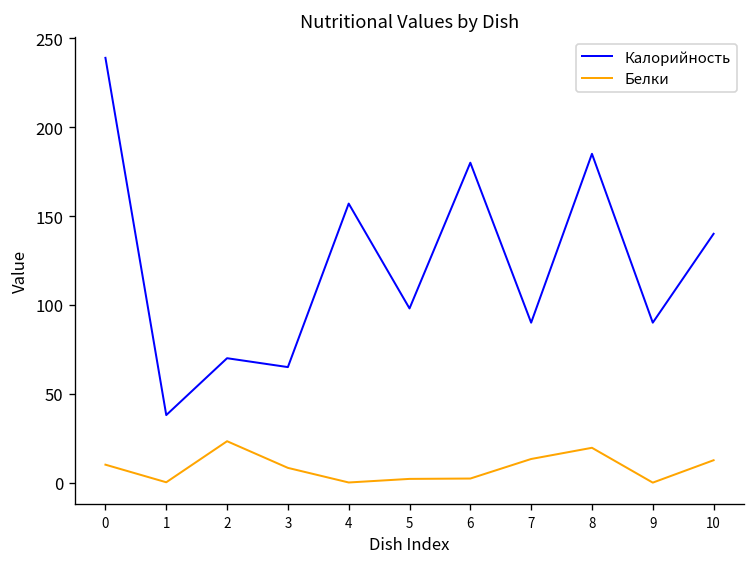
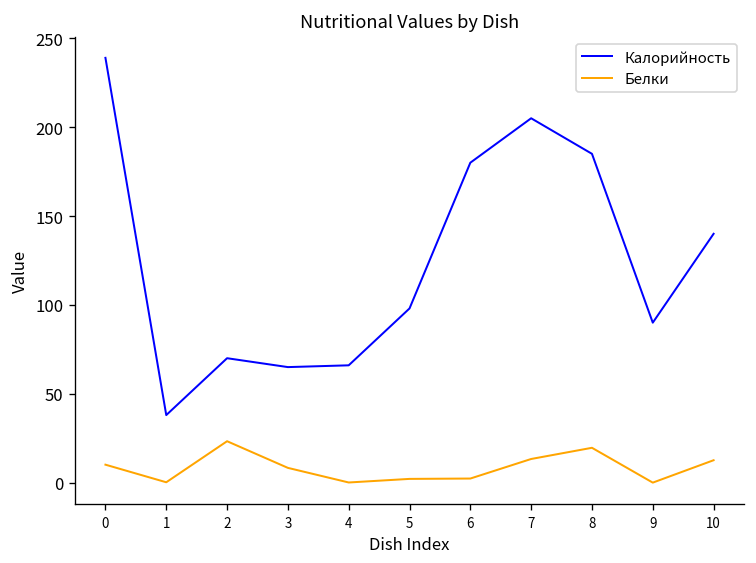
  {
    "Калорийность": {
      "0": 239,
      "1": 38,
      "2": 70,
      "3": 65,
-     "4": 157,
+     "4": 66,
      "5": 98,
      "6": 180,
-     "7": 90,
+     "7": 205,
      "8": 185,
      "9": 90,
      "10": 140
    },
    "Белки": {
      "0": 10,
      "1": 0,
      "2": 23,
      "3": 8,
      "4": 0,
      "5": 2,
      "6": 2,
      "7": 13,
      "8": 20,
      "9": 0,
      "10": 13
    }
  }
